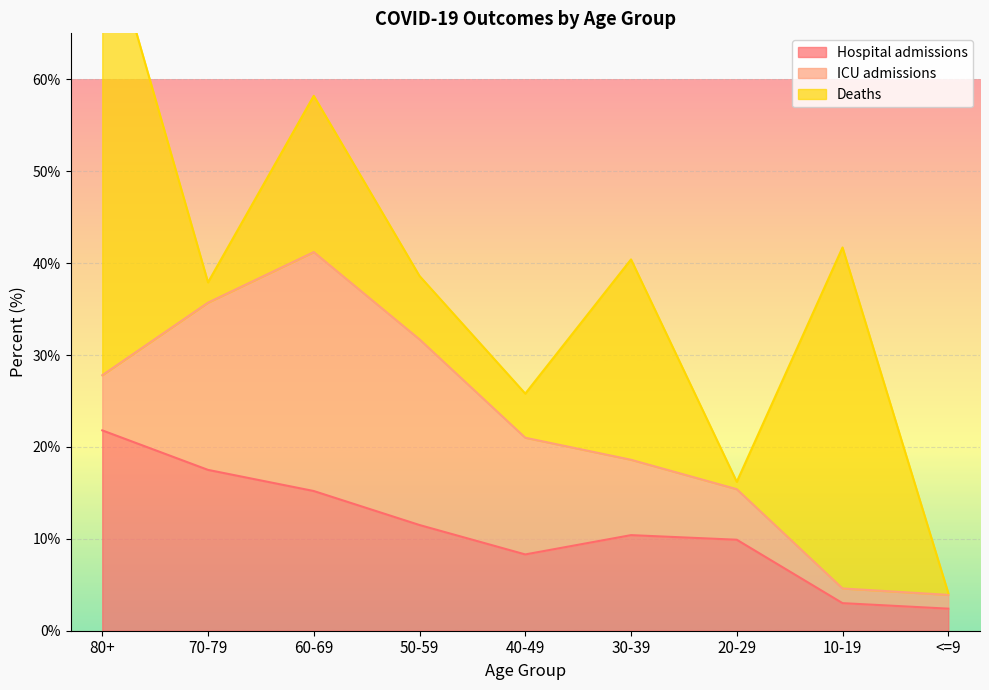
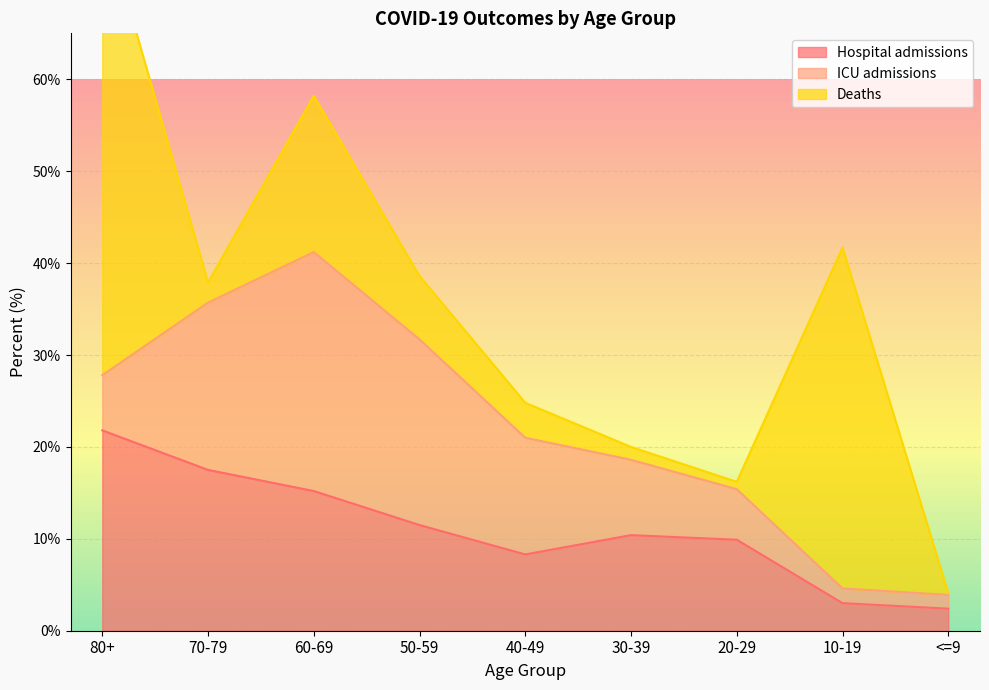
  {
    "Deaths": {
      "70-79": "2%",
      "60-69": "17%",
      "50-59": "7%",
-     "40-49": "5%",
-     "30-39": "22%",
+     "40-49": "4%",
+     "30-39": "1%",
      "20-29": "1%",
      "10-19": "37%"
    }
  }
